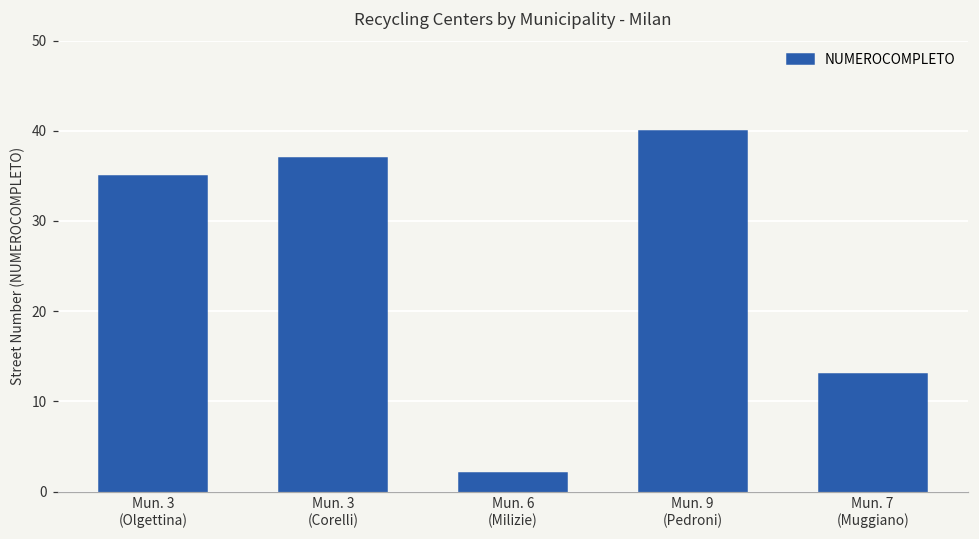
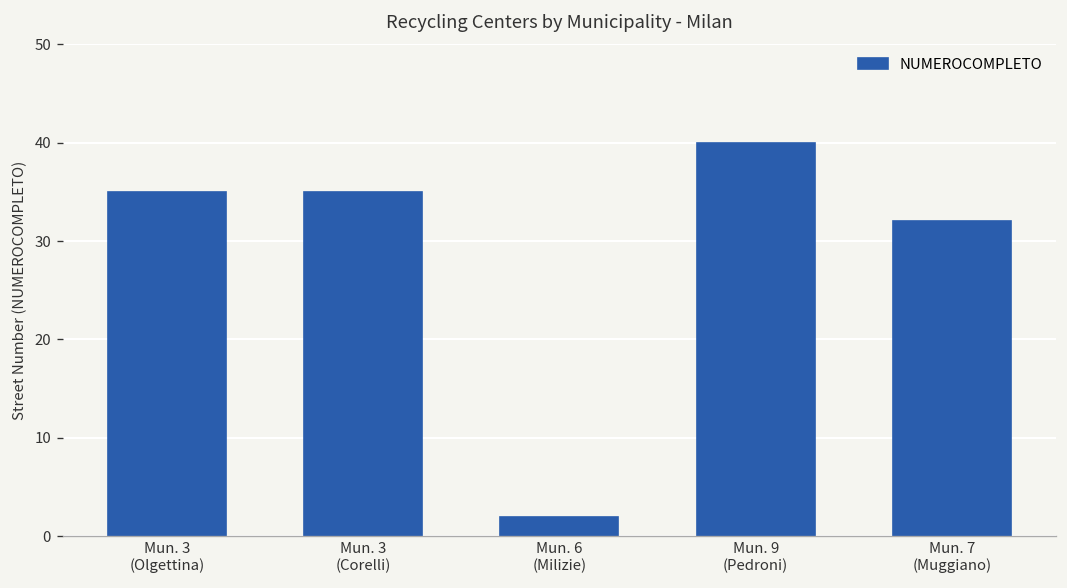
  {
    "Mun. 3 (Olgettina)": 35,
-   "Mun. 3 (Corelli)": 37,
+   "Mun. 3 (Corelli)": 35,
    "Mun. 6 (Milizie)": 2,
    "Mun. 9 (Pedroni)": 40,
-   "Mun. 7 (Muggiano)": 13
+   "Mun. 7 (Muggiano)": 32
  }
